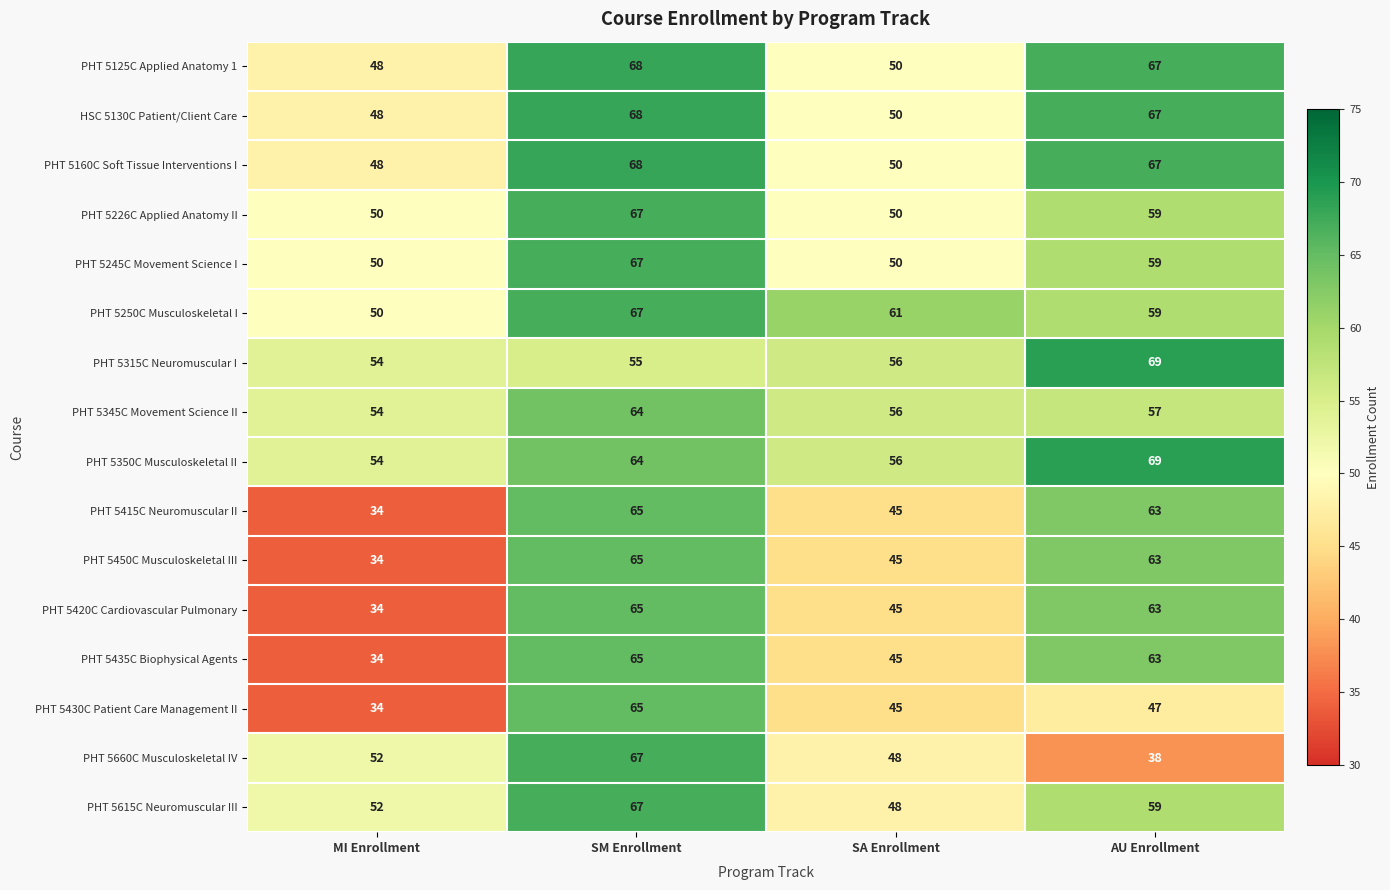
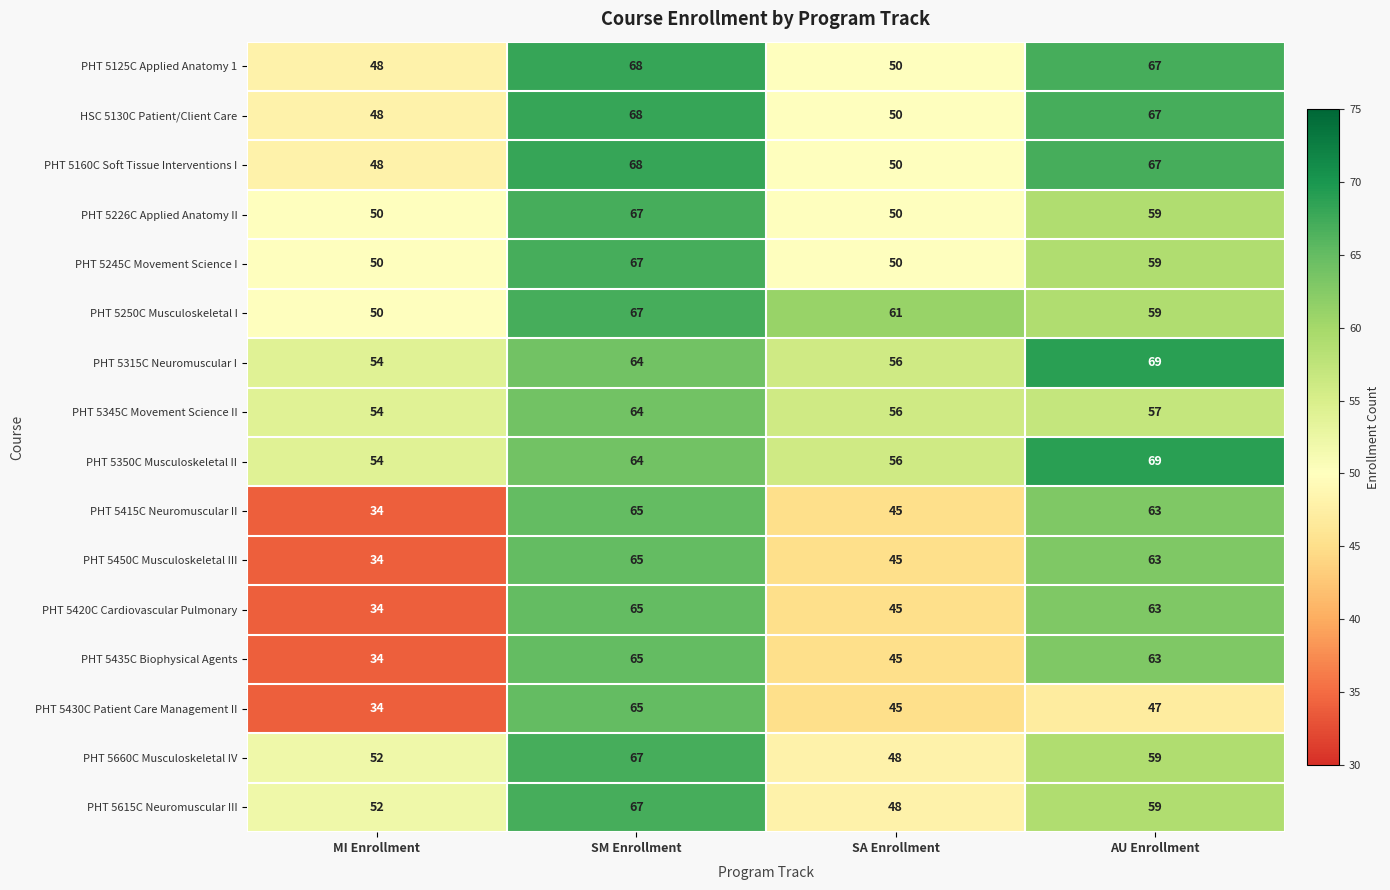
  {
    "PHT 5125C Applied Anatomy 1": {
      "MI Enrollment": 48,
      "SM Enrollment": 68,
      "SA Enrollment": 50,
      "AU Enrollment": 67
    },
    "HSC 5130C Patient/Client Care": {
      "MI Enrollment": 48,
      "SM Enrollment": 68,
      "SA Enrollment": 50,
      "AU Enrollment": 67
    },
    "PHT 5160C Soft Tissue Interventions I": {
      "MI Enrollment": 48,
      "SM Enrollment": 68,
      "SA Enrollment": 50,
      "AU Enrollment": 67
    },
    "PHT 5226C Applied Anatomy II": {
      "MI Enrollment": 50,
      "SM Enrollment": 67,
      "SA Enrollment": 50,
      "AU Enrollment": 59
    },
    "PHT 5245C Movement Science I": {
      "MI Enrollment": 50,
      "SM Enrollment": 67,
      "SA Enrollment": 50,
      "AU Enrollment": 59
    },
    "PHT 5250C Musculoskeletal I": {
      "MI Enrollment": 50,
      "SM Enrollment": 67,
      "SA Enrollment": 61,
      "AU Enrollment": 59
    },
    "PHT 5315C Neuromuscular I": {
      "MI Enrollment": 54,
-     "SM Enrollment": 55,
+     "SM Enrollment": 64,
      "SA Enrollment": 56,
      "AU Enrollment": 69
    },
    "PHT 5345C Movement Science II": {
      "MI Enrollment": 54,
      "SM Enrollment": 64,
      "SA Enrollment": 56,
      "AU Enrollment": 57
    },
    "PHT 5350C Musculoskeletal II": {
      "MI Enrollment": 54,
      "SM Enrollment": 64,
      "SA Enrollment": 56,
      "AU Enrollment": 69
    },
    "PHT 5415C Neuromuscular II": {
      "MI Enrollment": 34,
      "SM Enrollment": 65,
      "SA Enrollment": 45,
      "AU Enrollment": 63
    },
    "PHT 5450C Musculoskeletal III": {
      "MI Enrollment": 34,
      "SM Enrollment": 65,
      "SA Enrollment": 45,
      "AU Enrollment": 63
    },
    "PHT 5420C Cardiovascular Pulmonary": {
      "MI Enrollment": 34,
      "SM Enrollment": 65,
      "SA Enrollment": 45,
      "AU Enrollment": 63
    },
    "PHT 5435C Biophysical Agents": {
      "MI Enrollment": 34,
      "SM Enrollment": 65,
      "SA Enrollment": 45,
      "AU Enrollment": 63
    },
    "PHT 5430C Patient Care Management II": {
      "MI Enrollment": 34,
      "SM Enrollment": 65,
      "SA Enrollment": 45,
      "AU Enrollment": 47
    },
    "PHT 5660C Musculoskeletal IV": {
      "MI Enrollment": 52,
      "SM Enrollment": 67,
      "SA Enrollment": 48,
-     "AU Enrollment": 38
+     "AU Enrollment": 59
    },
    "PHT 5615C Neuromuscular III": {
      "MI Enrollment": 52,
      "SM Enrollment": 67,
      "SA Enrollment": 48,
      "AU Enrollment": 59
    }
  }
